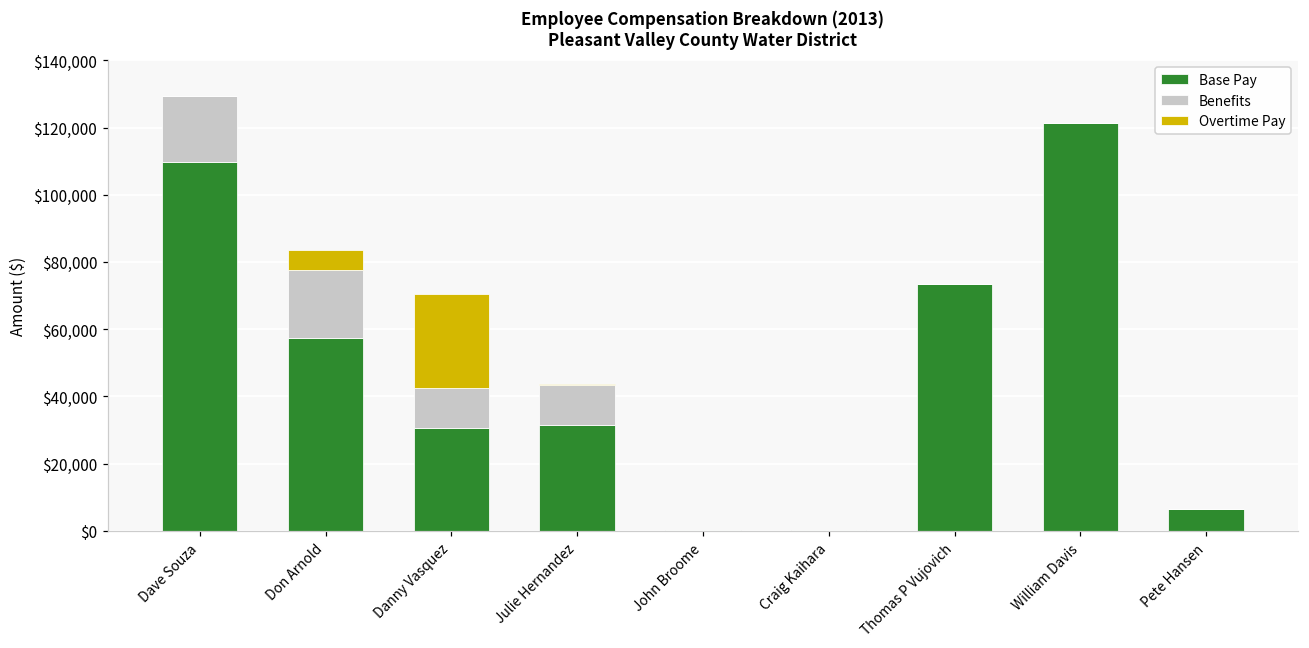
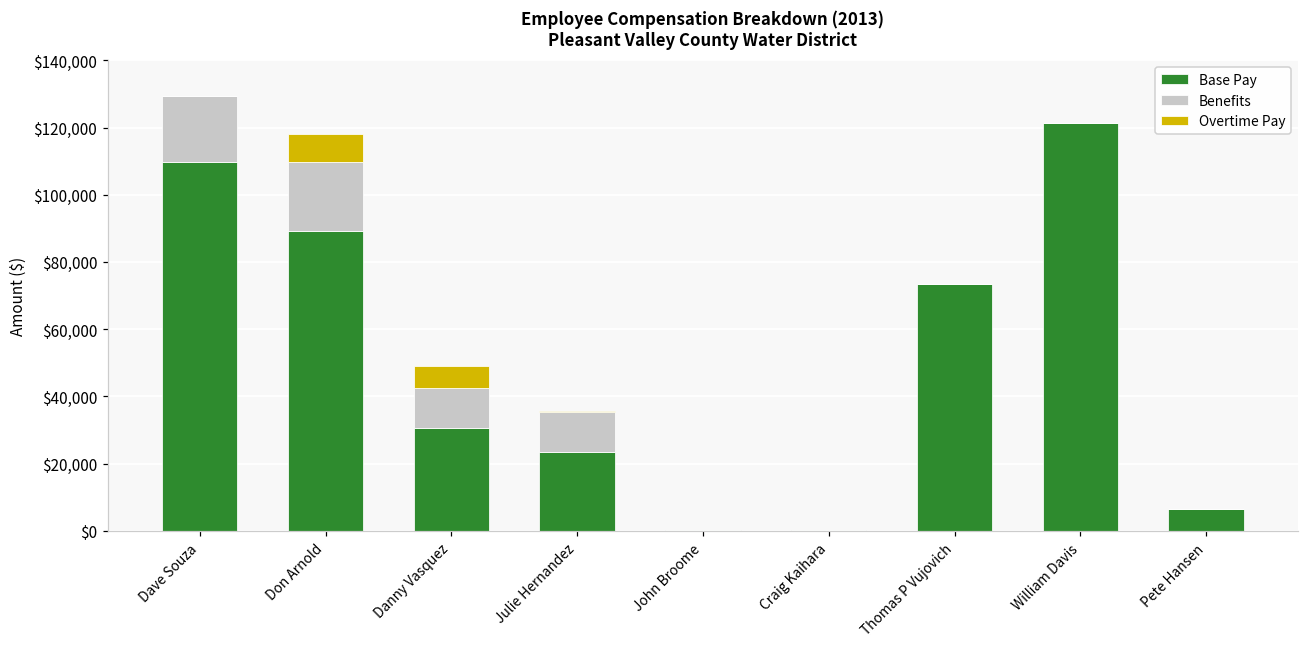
  {
    "Base Pay": {
      "Dave Souza": "$110,000",
-     "Don Arnold": "$57,000",
+     "Don Arnold": "$89,000",
      "Danny Vasquez": "$31,000",
-     "Julie Hernandez": "$32,000",
+     "Julie Hernandez": "$24,000",
      "Thomas P Vujovich": "$74,000",
      "William Davis": "$121,000",
      "Pete Hansen": "$6,000"
    },
    "Benefits": {
      "Dave Souza": "$20,000",
      "Don Arnold": "$20,000",
      "Danny Vasquez": "$12,000",
      "Julie Hernandez": "$12,000",
      "John Broome": "$0",
      "Craig Kaihara": "$0",
      "Thomas P Vujovich": "$0",
      "William Davis": "$0",
      "Pete Hansen": "$0"
    },
    "Overtime Pay": {
      "Dave Souza": "$0",
-     "Don Arnold": "$6,000",
-     "Danny Vasquez": "$28,000",
+     "Don Arnold": "$9,000",
+     "Danny Vasquez": "$7,000",
      "John Broome": "$0",
      "Craig Kaihara": "$0",
      "Thomas P Vujovich": "$0",
      "William Davis": "$0",
      "Pete Hansen": "$0"
    }
  }
